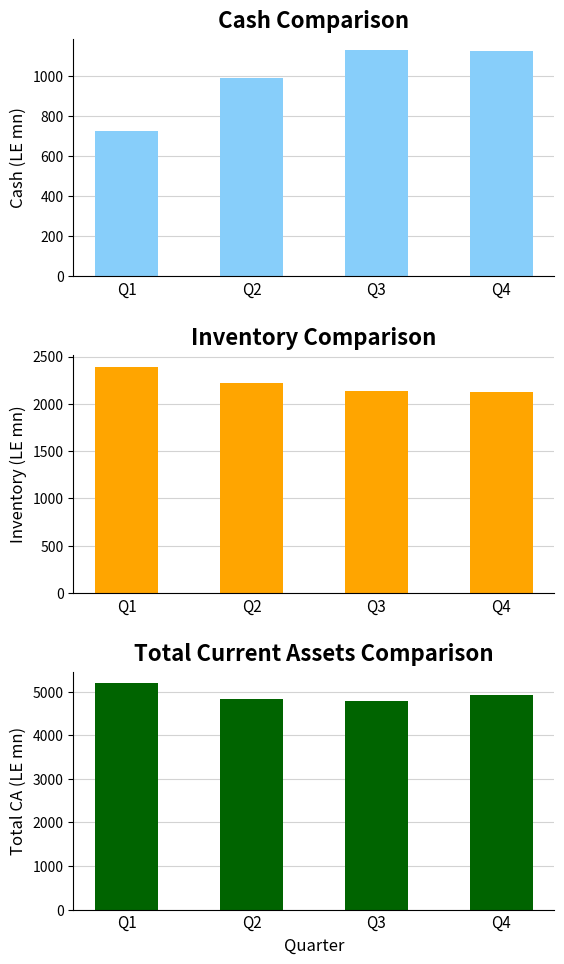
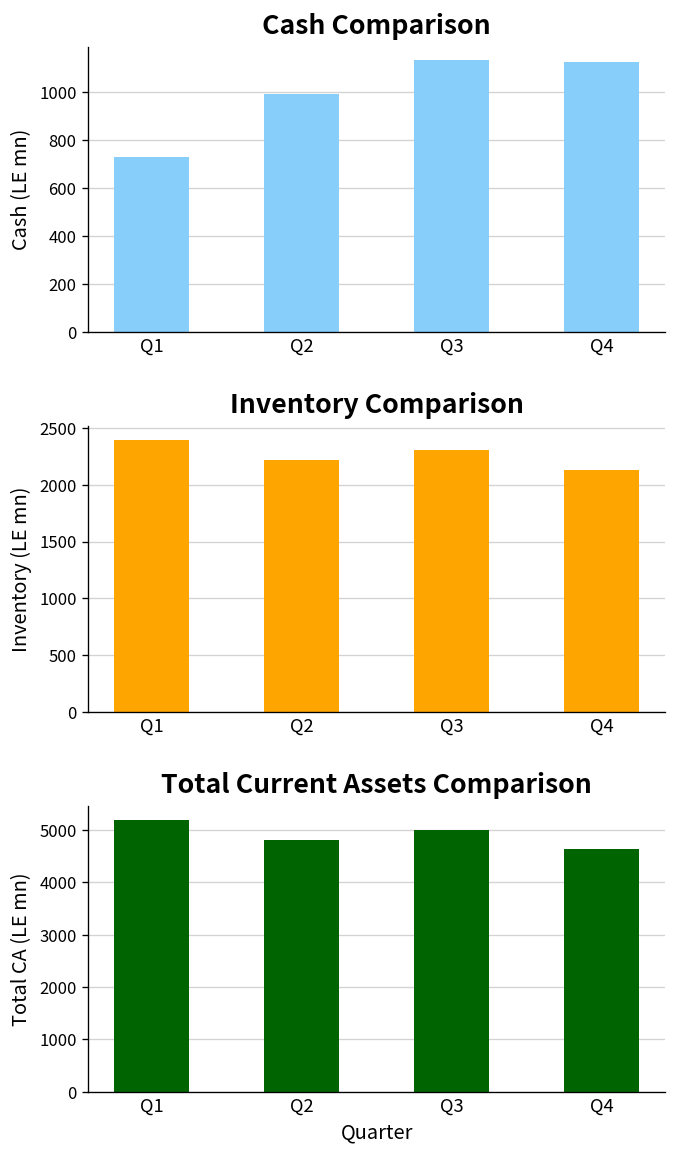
  {
    "Cash Comparison": {
      "Q1": 730,
      "Q2": 990,
      "Q3": 1130,
      "Q4": 1130
    },
    "Inventory Comparison": {
      "Q1": 2400,
      "Q2": 2200,
-     "Q3": 2100,
+     "Q3": 2300,
      "Q4": 2100
    },
    "Total Current Assets Comparison": {
      "Q1": 5200,
      "Q2": 4800,
-     "Q3": 4800,
-     "Q4": 4900
+     "Q3": 5000,
+     "Q4": 4600
    }
  }
